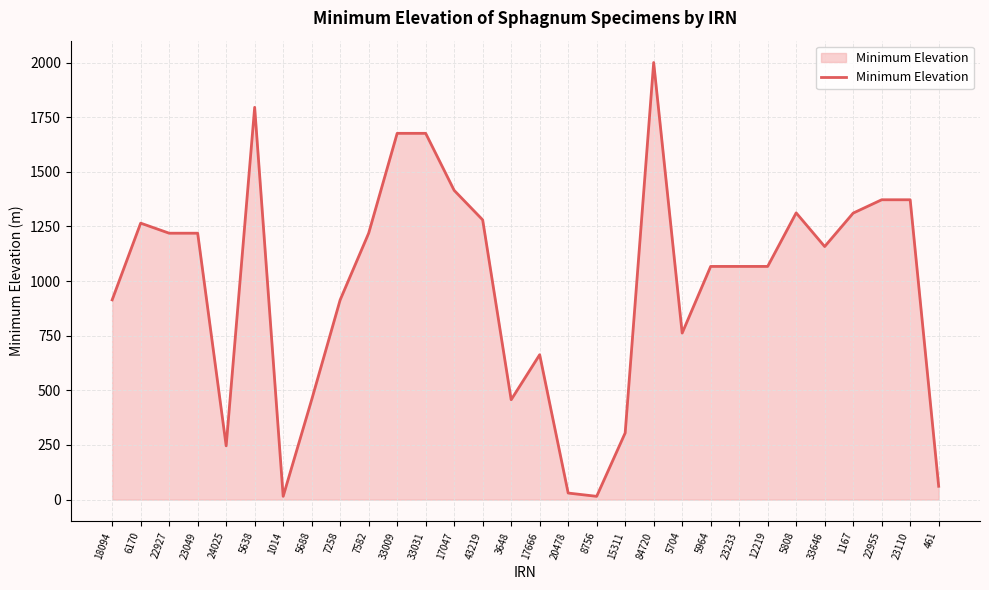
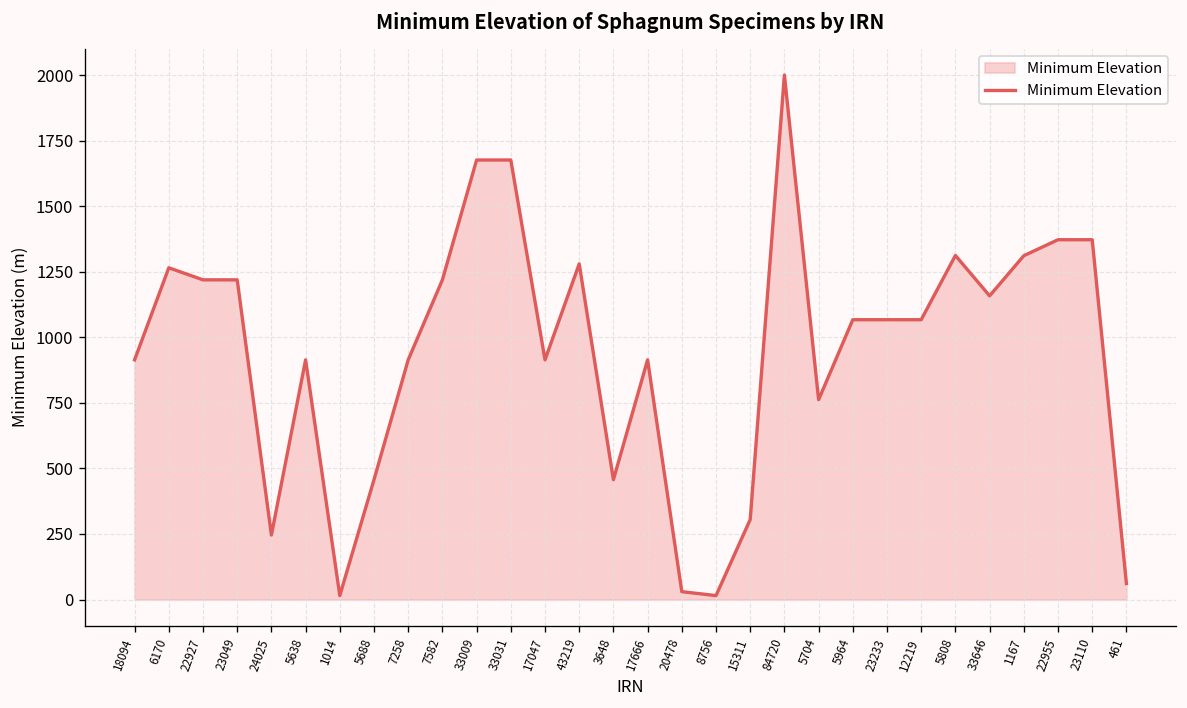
  {
    "18094": 910,
    "6170": 1270,
    "22927": 1220,
    "23049": 1220,
    "24025": 250,
-   "5638": 1800,
+   "5638": 910,
    "1014": 20,
    "5688": 460,
    "7258": 910,
    "7582": 1220,
    "33009": 1680,
    "33031": 1680,
-   "17047": 1420,
+   "17047": 910,
    "43219": 1280,
    "3648": 460,
-   "17666": 660,
+   "17666": 910,
    "20478": 30,
    "8756": 20,
    "15311": 310,
    "84720": 2000,
    "5704": 760,
    "5964": 1070,
    "23233": 1070,
    "12219": 1070,
    "5808": 1310,
    "33646": 1160,
    "1167": 1310,
    "22955": 1370,
    "23110": 1370,
    "461": 60
  }
